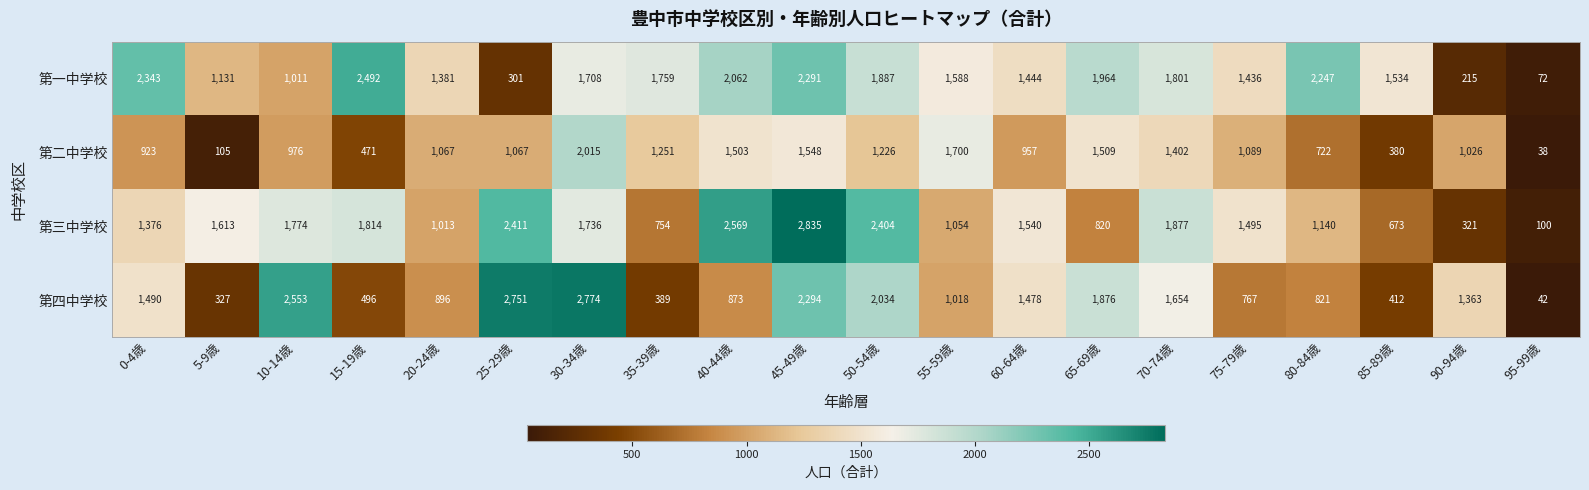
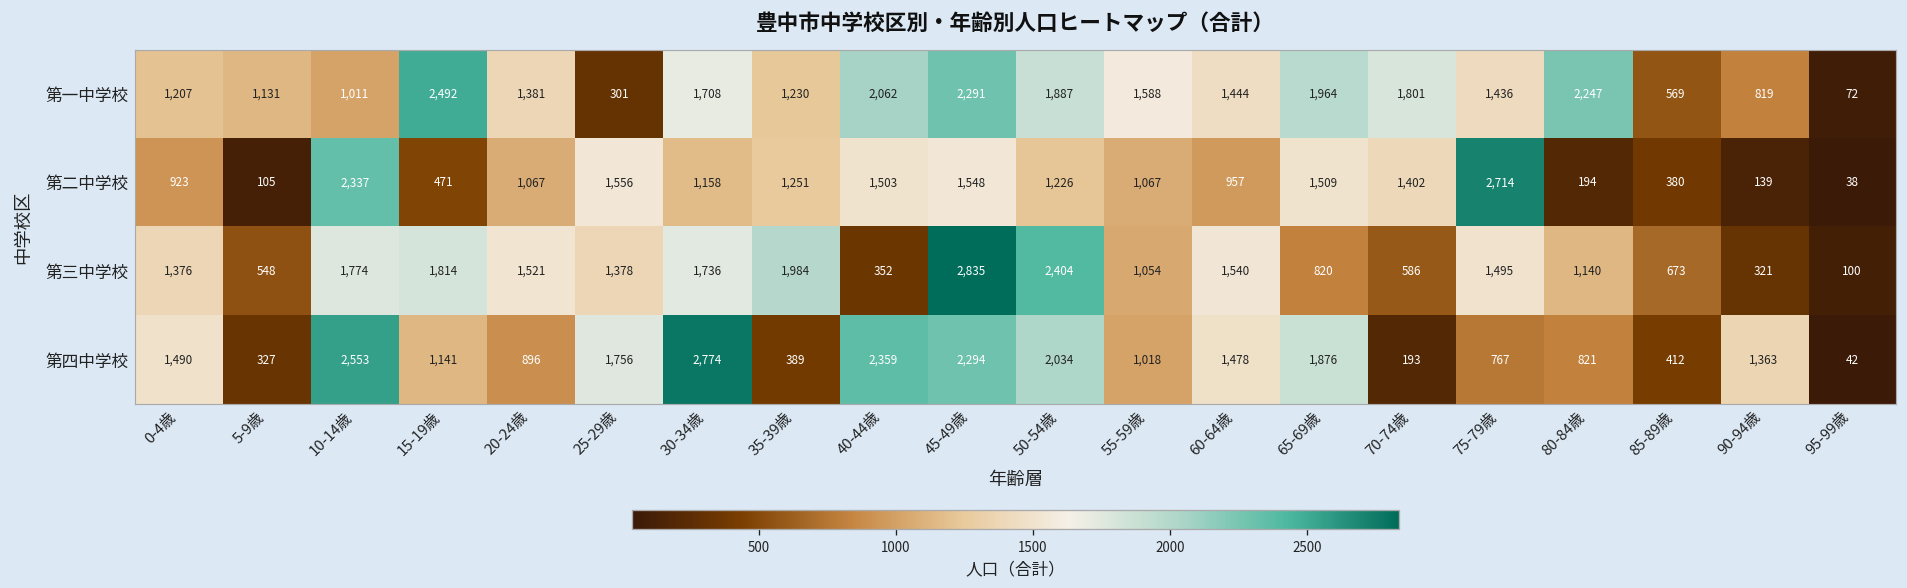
  {
    "第一中学校": {
-     "0-4歳": "2,343",
+     "0-4歳": "1,207",
      "5-9歳": "1,131",
      "10-14歳": "1,011",
      "15-19歳": "2,492",
      "20-24歳": "1,381",
      "25-29歳": "301",
      "30-34歳": "1,708",
-     "35-39歳": "1,759",
+     "35-39歳": "1,230",
      "40-44歳": "2,062",
      "45-49歳": "2,291",
      "50-54歳": "1,887",
      "55-59歳": "1,588",
      "60-64歳": "1,444",
      "65-69歳": "1,964",
      "70-74歳": "1,801",
      "75-79歳": "1,436",
      "80-84歳": "2,247",
-     "85-89歳": "1,534",
-     "90-94歳": "215",
+     "85-89歳": "569",
+     "90-94歳": "819",
      "95-99歳": "72"
    },
    "第二中学校": {
      "0-4歳": "923",
      "5-9歳": "105",
-     "10-14歳": "976",
+     "10-14歳": "2,337",
      "15-19歳": "471",
      "20-24歳": "1,067",
-     "25-29歳": "1,067",
-     "30-34歳": "2,015",
+     "25-29歳": "1,556",
+     "30-34歳": "1,158",
      "35-39歳": "1,251",
      "40-44歳": "1,503",
      "45-49歳": "1,548",
      "50-54歳": "1,226",
-     "55-59歳": "1,700",
+     "55-59歳": "1,067",
      "60-64歳": "957",
      "65-69歳": "1,509",
      "70-74歳": "1,402",
-     "75-79歳": "1,089",
-     "80-84歳": "722",
+     "75-79歳": "2,714",
+     "80-84歳": "194",
      "85-89歳": "380",
-     "90-94歳": "1,026",
+     "90-94歳": "139",
      "95-99歳": "38"
    },
    "第三中学校": {
      "0-4歳": "1,376",
-     "5-9歳": "1,613",
+     "5-9歳": "548",
      "10-14歳": "1,774",
      "15-19歳": "1,814",
-     "20-24歳": "1,013",
-     "25-29歳": "2,411",
+     "20-24歳": "1,521",
+     "25-29歳": "1,378",
      "30-34歳": "1,736",
-     "35-39歳": "754",
-     "40-44歳": "2,569",
+     "35-39歳": "1,984",
+     "40-44歳": "352",
      "45-49歳": "2,835",
      "50-54歳": "2,404",
      "55-59歳": "1,054",
      "60-64歳": "1,540",
      "65-69歳": "820",
-     "70-74歳": "1,877",
+     "70-74歳": "586",
      "75-79歳": "1,495",
      "80-84歳": "1,140",
      "85-89歳": "673",
      "90-94歳": "321",
      "95-99歳": "100"
    },
    "第四中学校": {
      "0-4歳": "1,490",
      "5-9歳": "327",
      "10-14歳": "2,553",
-     "15-19歳": "496",
+     "15-19歳": "1,141",
      "20-24歳": "896",
-     "25-29歳": "2,751",
+     "25-29歳": "1,756",
      "30-34歳": "2,774",
      "35-39歳": "389",
-     "40-44歳": "873",
+     "40-44歳": "2,359",
      "45-49歳": "2,294",
      "50-54歳": "2,034",
      "55-59歳": "1,018",
      "60-64歳": "1,478",
      "65-69歳": "1,876",
-     "70-74歳": "1,654",
+     "70-74歳": "193",
      "75-79歳": "767",
      "80-84歳": "821",
      "85-89歳": "412",
      "90-94歳": "1,363",
      "95-99歳": "42"
    }
  }
